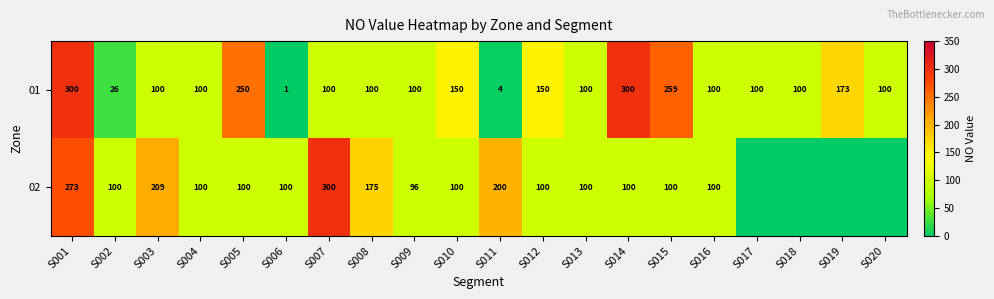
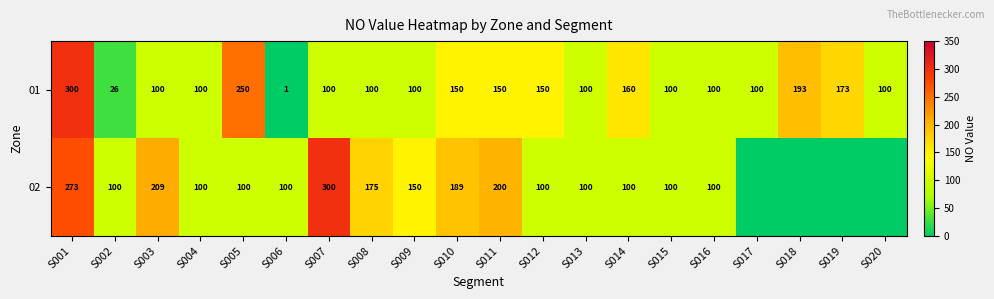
  {
    "01": {
      "S001": 300,
      "S002": 26,
      "S003": 100,
      "S004": 100,
      "S005": 250,
      "S006": 1,
      "S007": 100,
      "S008": 100,
      "S009": 100,
      "S010": 150,
-     "S011": 4,
+     "S011": 150,
      "S012": 150,
      "S013": 100,
-     "S014": 300,
-     "S015": 259,
+     "S014": 160,
+     "S015": 100,
      "S016": 100,
      "S017": 100,
-     "S018": 100,
+     "S018": 193,
      "S019": 173,
      "S020": 100
    },
    "02": {
      "S001": 273,
      "S002": 100,
      "S003": 209,
      "S004": 100,
      "S005": 100,
      "S006": 100,
      "S007": 300,
      "S008": 175,
-     "S009": 96,
-     "S010": 100,
+     "S009": 150,
+     "S010": 189,
      "S011": 200,
      "S012": 100,
      "S013": 100,
      "S014": 100,
      "S015": 100,
      "S016": 100
    }
  }
